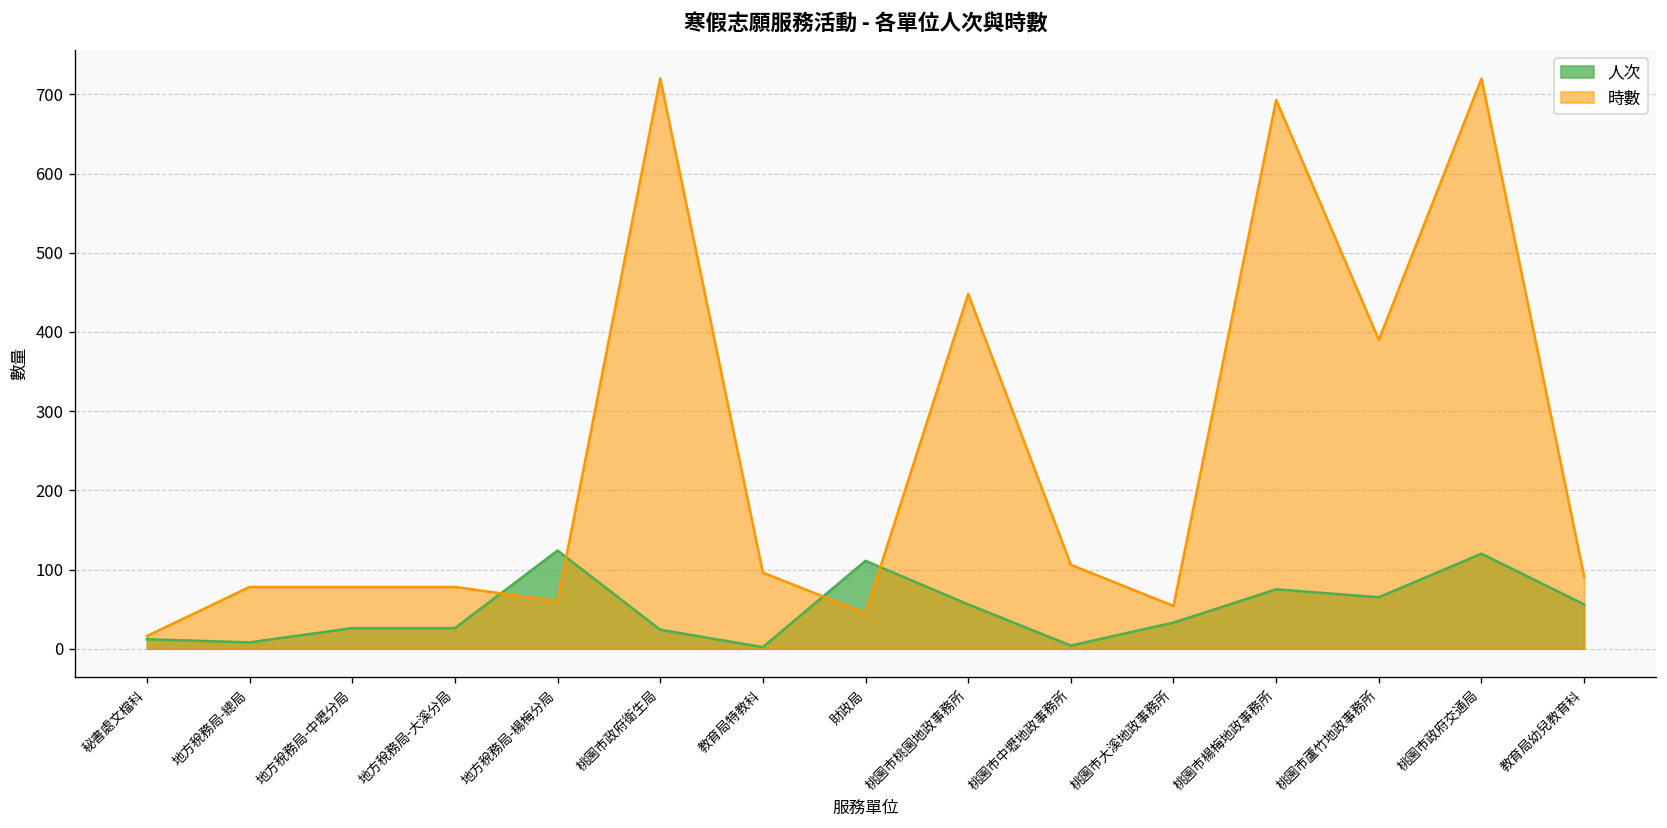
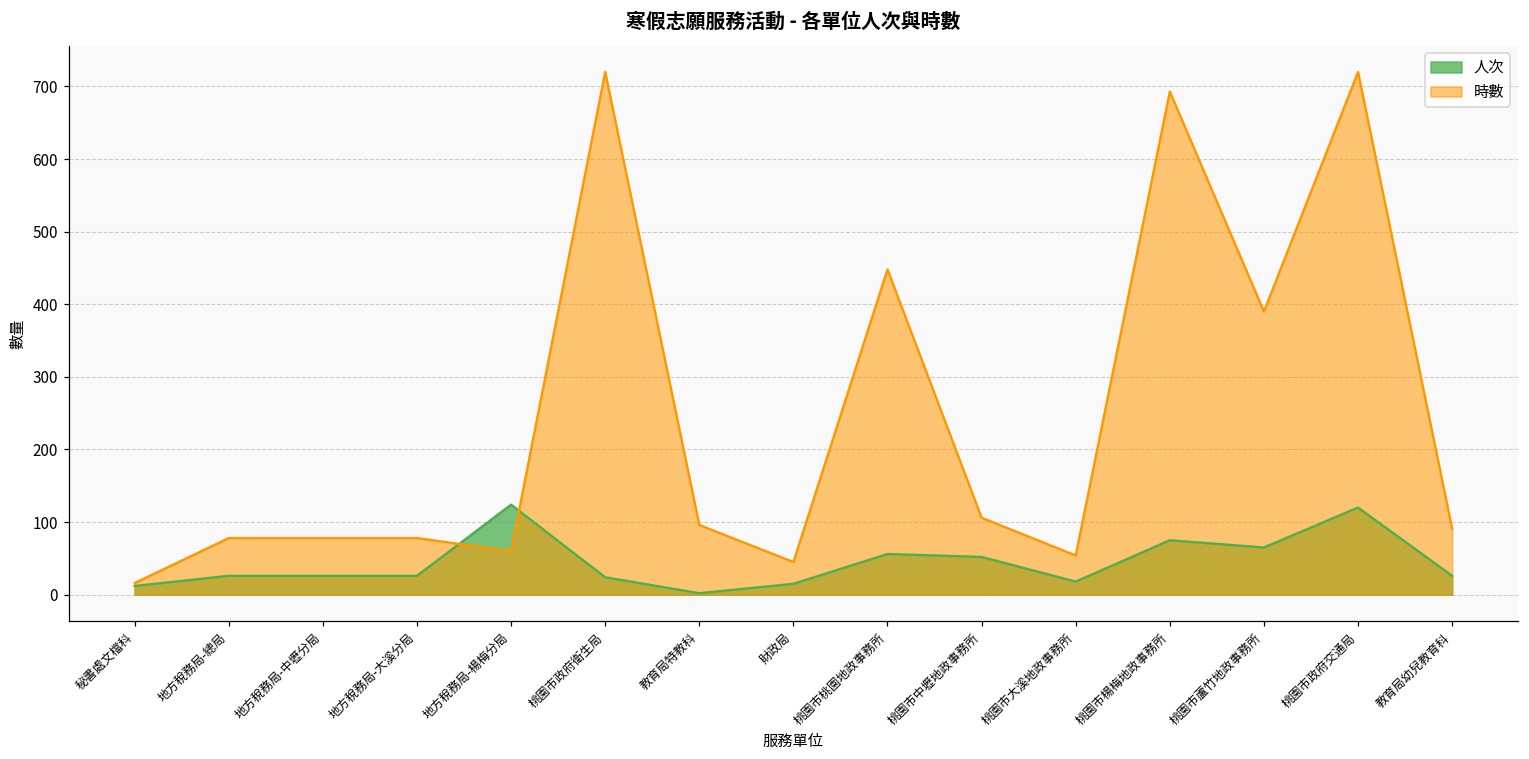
  {
    "人次": {
      "秘書處文檔科": 10,
-     "地方稅務局-總局": 10,
+     "地方稅務局-總局": 30,
      "地方稅務局-中壢分局": 30,
      "地方稅務局-大溪分局": 30,
      "地方稅務局-楊梅分局": 120,
      "桃園市政府衛生局": 20,
      "教育局特教科": 0,
-     "財政局": 110,
+     "財政局": 20,
      "桃園市桃園地政事務所": 60,
-     "桃園市中壢地政事務所": 0,
-     "桃園市大溪地政事務所": 30,
+     "桃園市中壢地政事務所": 50,
+     "桃園市大溪地政事務所": 20,
      "桃園市楊梅地政事務所": 80,
      "桃園市蘆竹地政事務所": 70,
      "桃園市政府交通局": 120,
-     "教育局幼兒教育科": 60
+     "教育局幼兒教育科": 30
    },
    "時數": {
      "秘書處文檔科": 20,
      "地方稅務局-總局": 80,
      "地方稅務局-中壢分局": 80,
      "地方稅務局-大溪分局": 80,
      "地方稅務局-楊梅分局": 60,
      "桃園市政府衛生局": 720,
      "教育局特教科": 100,
      "財政局": 50,
      "桃園市桃園地政事務所": 450,
      "桃園市中壢地政事務所": 110,
      "桃園市大溪地政事務所": 50,
      "桃園市楊梅地政事務所": 690,
      "桃園市蘆竹地政事務所": 390,
      "桃園市政府交通局": 720,
      "教育局幼兒教育科": 90
    }
  }
